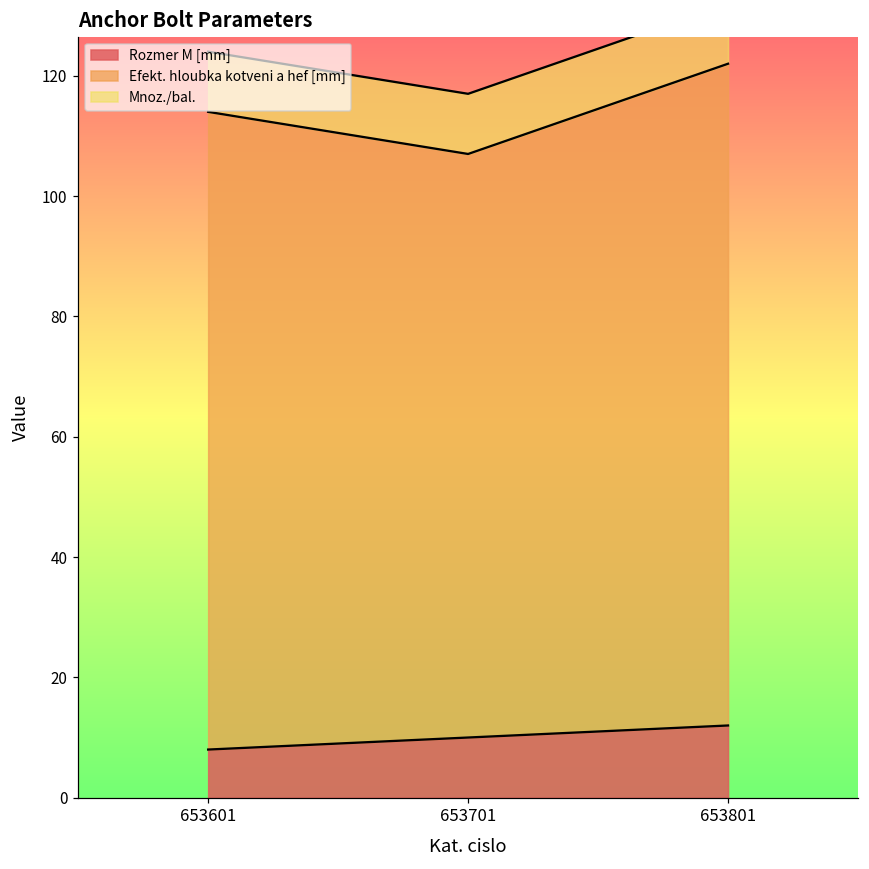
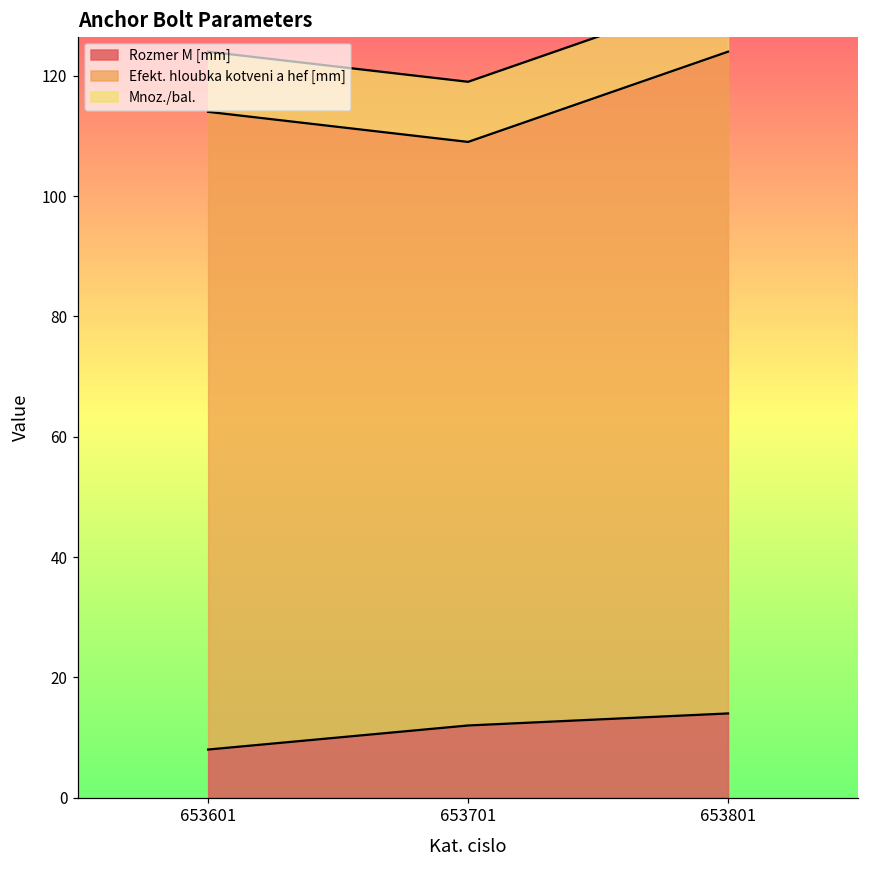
  {
    "Rozmer M [mm]": {
      "653601": 8,
-     "653701": 10,
-     "653801": 12
+     "653701": 12,
+     "653801": 14
    },
    "Efekt. hloubka kotveni a hef [mm]": {
      "653601": 106,
      "653701": 97,
      "653801": 110
    },
    "Mnoz./bal.": {
      "653701": 10
    }
  }
